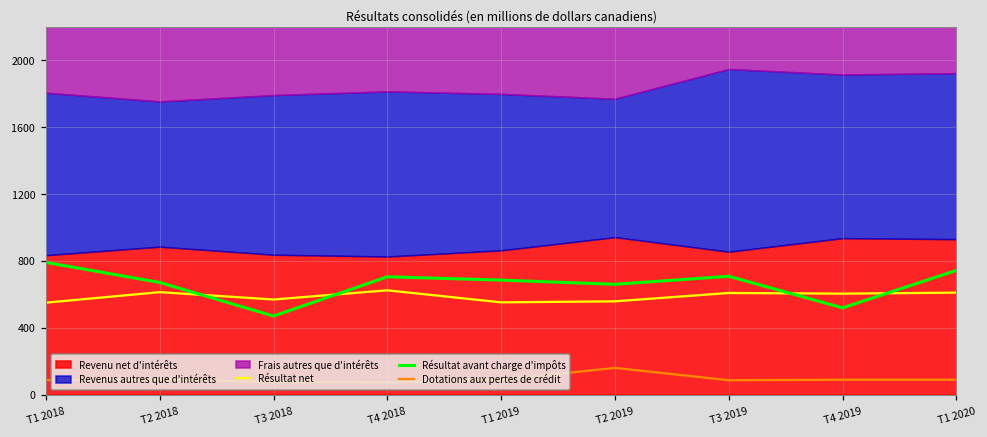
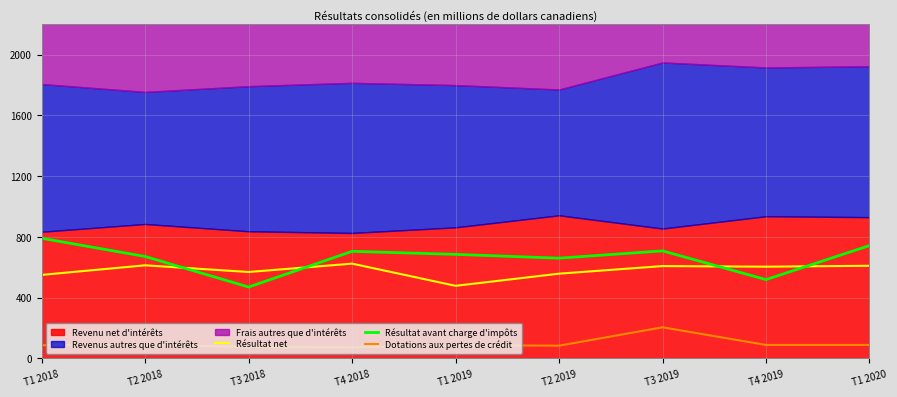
  {
    "Résultat net": {
      "T1 2018": 550,
      "T2 2018": 610,
      "T3 2018": 570,
      "T4 2018": 620,
-     "T1 2019": 550,
+     "T1 2019": 480,
      "T2 2019": 560,
      "T3 2019": 610,
      "T4 2019": 600,
      "T1 2020": 610
    },
    "Revenu net d'intérêts": {
      "T1 2018": 830,
      "T2 2018": 890,
      "T3 2018": 840,
      "T4 2018": 830,
      "T1 2019": 860,
      "T2 2019": 940,
      "T3 2019": 860,
      "T4 2019": 940,
      "T1 2020": 930
    },
    "Résultat avant charge d'impôts": {
      "T1 2018": 790,
      "T2 2018": 670,
      "T3 2018": 470,
      "T4 2018": 710,
      "T1 2019": 690,
      "T2 2019": 660,
      "T3 2019": 710,
      "T4 2019": 520,
      "T1 2020": 740
    },
    "Revenus autres que d'intérêts": {
      "T1 2018": 970,
      "T2 2018": 870,
      "T3 2018": 960,
      "T4 2018": 990,
      "T1 2019": 940,
      "T2 2019": 830,
      "T3 2019": 1090,
      "T4 2019": 980,
      "T1 2020": 990
    },
    "Dotations aux pertes de crédit": {
      "T1 2018": 90,
-     "T2 2019": 160,
-     "T3 2019": 90,
+     "T2 2019": 80,
+     "T3 2019": 210,
      "T4 2019": 90,
      "T1 2020": 90
    }
  }
